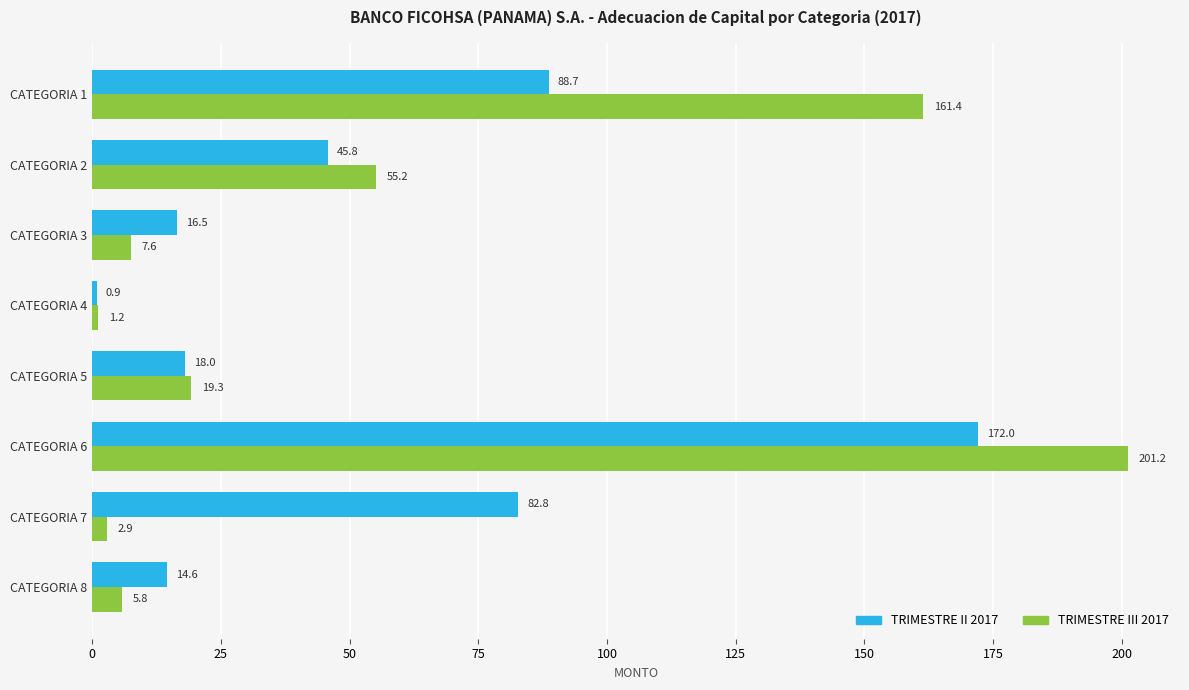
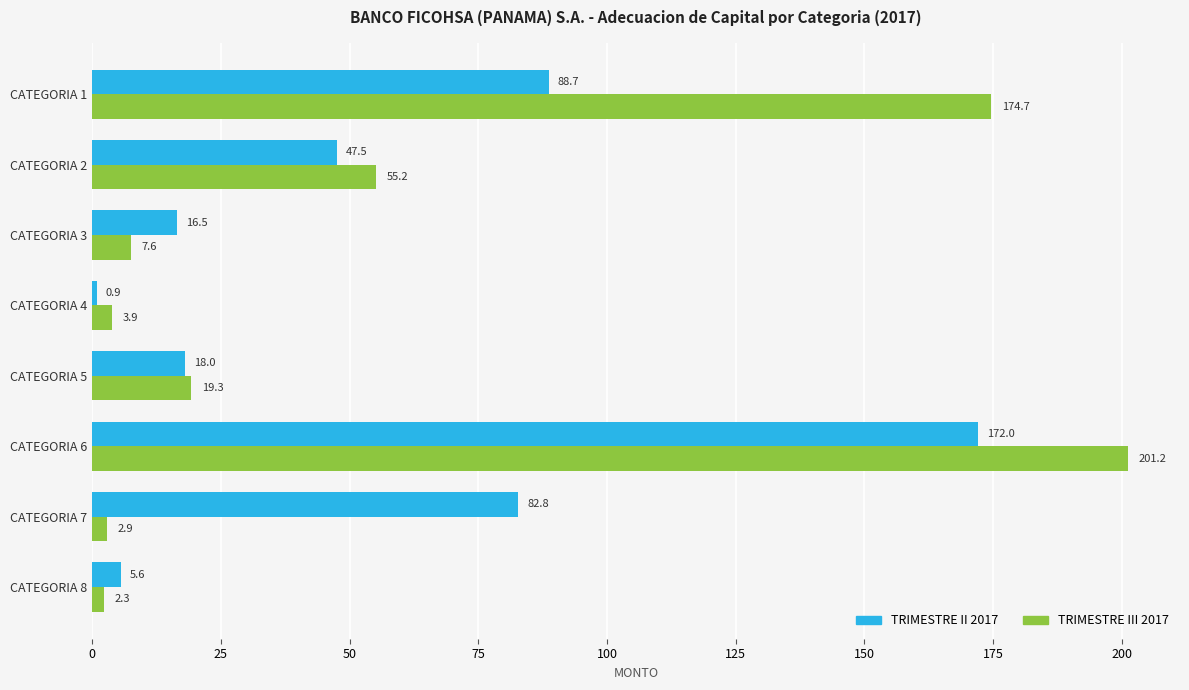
  {
    "TRIMESTRE II 2017": {
      "CATEGORIA 1": 88.7,
-     "CATEGORIA 2": 45.8,
+     "CATEGORIA 2": 47.5,
      "CATEGORIA 3": 16.5,
      "CATEGORIA 4": 0.9,
      "CATEGORIA 5": 18.0,
      "CATEGORIA 6": 172.0,
      "CATEGORIA 7": 82.8,
-     "CATEGORIA 8": 14.6
+     "CATEGORIA 8": 5.6
    },
    "TRIMESTRE III 2017": {
-     "CATEGORIA 1": 161.4,
+     "CATEGORIA 1": 174.7,
      "CATEGORIA 2": 55.2,
      "CATEGORIA 3": 7.6,
-     "CATEGORIA 4": 1.2,
+     "CATEGORIA 4": 3.9,
      "CATEGORIA 5": 19.3,
      "CATEGORIA 6": 201.2,
      "CATEGORIA 7": 2.9,
-     "CATEGORIA 8": 5.8
+     "CATEGORIA 8": 2.3
    }
  }
